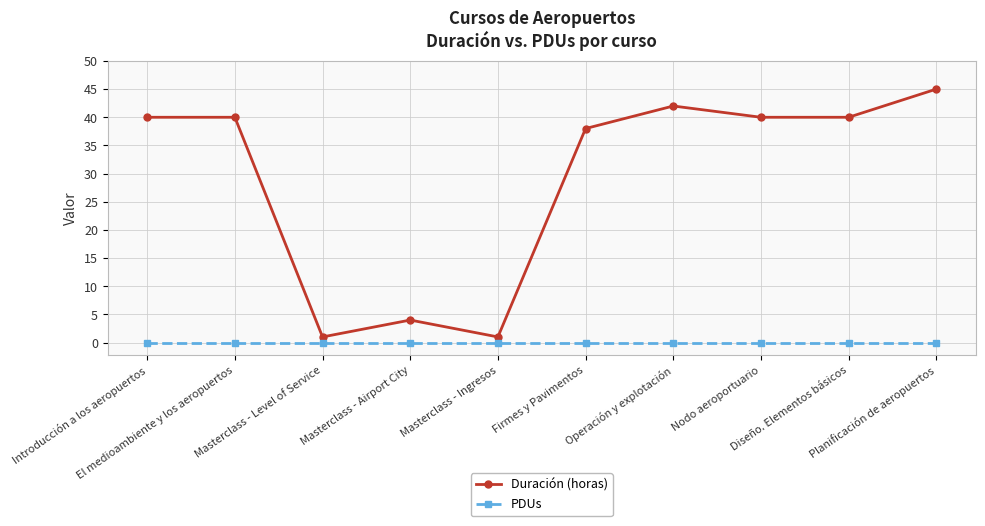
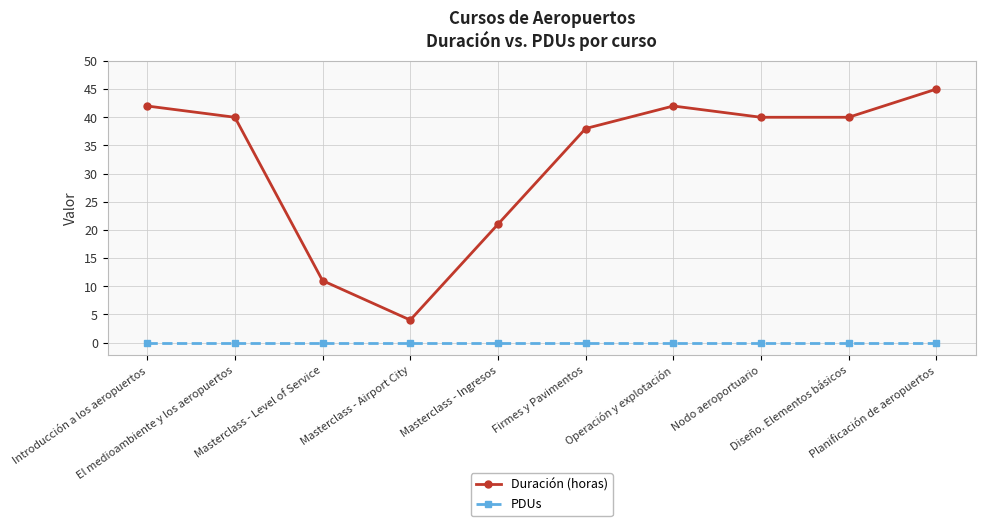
  {
    "Duración (horas)": {
-     "Introducción a los aeropuertos": 40,
+     "Introducción a los aeropuertos": 42,
      "El medioambiente y los aeropuertos": 40,
-     "Masterclass - Level of Service": 1,
+     "Masterclass - Level of Service": 11,
      "Masterclass - Airport City": 4,
-     "Masterclass - Ingresos": 1,
+     "Masterclass - Ingresos": 21,
      "Firmes y Pavimentos": 38,
      "Operación y explotación": 42,
      "Nodo aeroportuario": 40,
      "Diseño. Elementos básicos": 40,
      "Planificación de aeropuertos": 45
    },
    "PDUs": {
      "Introducción a los aeropuertos": 0,
      "El medioambiente y los aeropuertos": 0,
      "Masterclass - Level of Service": 0,
      "Masterclass - Airport City": 0,
      "Masterclass - Ingresos": 0,
      "Firmes y Pavimentos": 0,
      "Operación y explotación": 0,
      "Nodo aeroportuario": 0,
      "Diseño. Elementos básicos": 0,
      "Planificación de aeropuertos": 0
    }
  }
